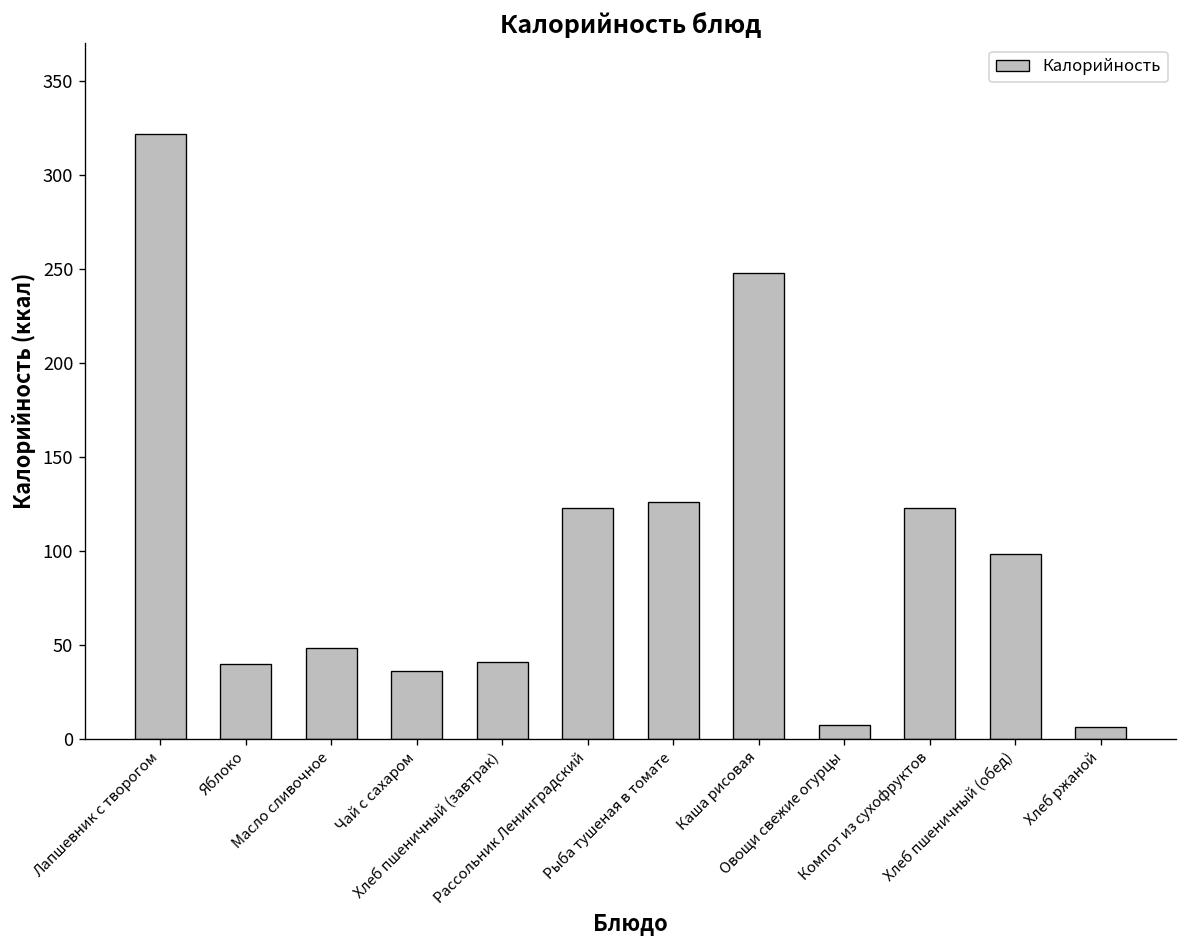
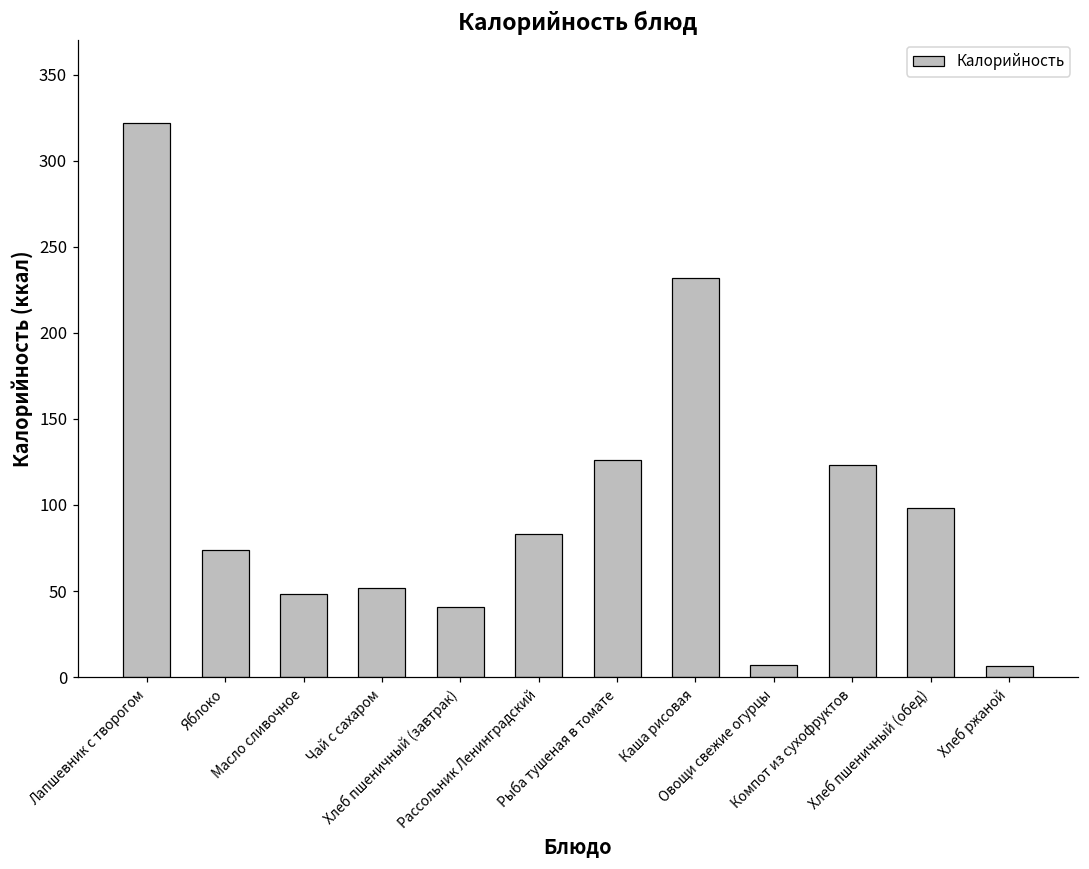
  {
    "Лапшевник с творогом": 322,
-   "Яблоко": 40,
+   "Яблоко": 74,
    "Масло сливочное": 48,
-   "Чай с сахаром": 36,
+   "Чай с сахаром": 52,
    "Хлеб пшеничный (завтрак)": 41,
-   "Рассольник Ленинградский": 123,
+   "Рассольник Ленинградский": 83,
    "Рыба тушеная в томате": 126,
-   "Каша рисовая": 248,
+   "Каша рисовая": 232,
    "Овощи свежие огурцы": 7,
    "Компот из сухофруктов": 123,
    "Хлеб пшеничный (обед)": 98,
    "Хлеб ржаной": 6
  }
